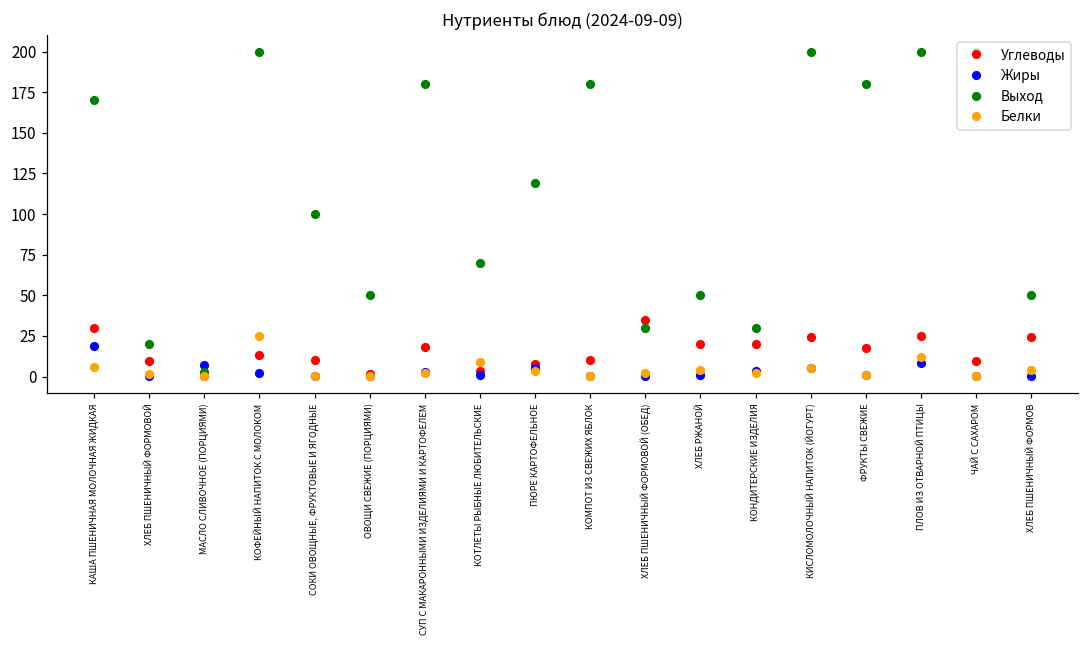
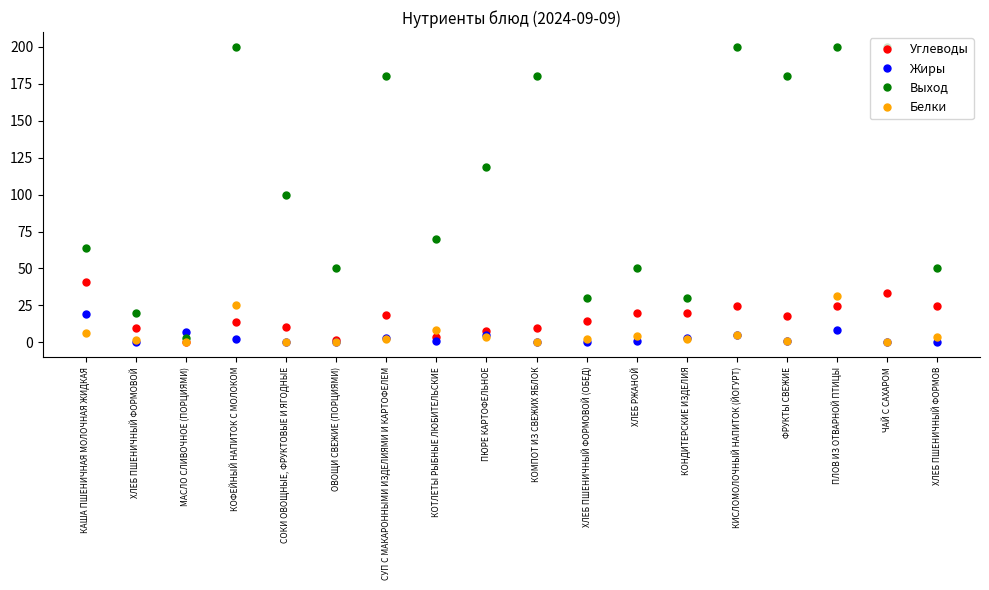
  {
    "Углеводы": {
-     "КАША ПШЕНИЧНАЯ МОЛОЧНАЯ ЖИДКАЯ": 30,
+     "КАША ПШЕНИЧНАЯ МОЛОЧНАЯ ЖИДКАЯ": 41,
      "ХЛЕБ ПШЕНИЧНЫЙ ФОРМОВОЙ": 10,
      "КОФЕЙНЫЙ НАПИТОК С МОЛОКОМ": 14,
      "СОКИ ОВОЩНЫЕ, ФРУКТОВЫЕ И ЯГОДНЫЕ": 10,
      "СУП С МАКАРОННЫМИ ИЗДЕЛИЯМИ И КАРТОФЕЛЕМ": 18,
      "КОТЛЕТЫ РЫБНЫЕ ЛЮБИТЕЛЬСКИЕ": 4,
      "ПЮРЕ КАРТОФЕЛЬНОЕ": 8,
      "КОМПОТ ИЗ СВЕЖИХ ЯБЛОК": 10,
-     "ХЛЕБ ПШЕНИЧНЫЙ ФОРМОВОЙ (ОБЕД)": 35,
+     "ХЛЕБ ПШЕНИЧНЫЙ ФОРМОВОЙ (ОБЕД)": 15,
      "ХЛЕБ РЖАНОЙ": 20,
      "КОНДИТЕРСКИЕ ИЗДЕЛИЯ": 20,
      "КИСЛОМОЛОЧНЫЙ НАПИТОК (ЙОГУРТ)": 24,
      "ФРУКТЫ СВЕЖИЕ": 18,
      "ПЛОВ ИЗ ОТВАРНОЙ ПТИЦЫ": 25,
-     "ЧАЙ С САХАРОМ": 9,
+     "ЧАЙ С САХАРОМ": 33,
      "ХЛЕБ ПШЕНИЧНЫЙ ФОРМОВ": 25
    },
    "Жиры": {
      "КАША ПШЕНИЧНАЯ МОЛОЧНАЯ ЖИДКАЯ": 19,
      "МАСЛО СЛИВОЧНОЕ (ПОРЦИЯМИ)": 7,
      "КОФЕЙНЫЙ НАПИТОК С МОЛОКОМ": 3,
      "КОТЛЕТЫ РЫБНЫЕ ЛЮБИТЕЛЬСКИЕ": 1,
      "ХЛЕБ ПШЕНИЧНЫЙ ФОРМОВОЙ (ОБЕД)": 0,
      "ХЛЕБ РЖАНОЙ": 1,
      "ПЛОВ ИЗ ОТВАРНОЙ ПТИЦЫ": 8,
      "ХЛЕБ ПШЕНИЧНЫЙ ФОРМОВ": 0
    },
    "Выход": {
-     "КАША ПШЕНИЧНАЯ МОЛОЧНАЯ ЖИДКАЯ": 170,
+     "КАША ПШЕНИЧНАЯ МОЛОЧНАЯ ЖИДКАЯ": 64,
      "ХЛЕБ ПШЕНИЧНЫЙ ФОРМОВОЙ": 20,
      "МАСЛО СЛИВОЧНОЕ (ПОРЦИЯМИ)": 3,
      "КОФЕЙНЫЙ НАПИТОК С МОЛОКОМ": 200,
      "СОКИ ОВОЩНЫЕ, ФРУКТОВЫЕ И ЯГОДНЫЕ": 100,
      "ОВОЩИ СВЕЖИЕ (ПОРЦИЯМИ)": 50,
      "СУП С МАКАРОННЫМИ ИЗДЕЛИЯМИ И КАРТОФЕЛЕМ": 180,
      "КОТЛЕТЫ РЫБНЫЕ ЛЮБИТЕЛЬСКИЕ": 70,
      "ПЮРЕ КАРТОФЕЛЬНОЕ": 119,
      "КОМПОТ ИЗ СВЕЖИХ ЯБЛОК": 180,
      "ХЛЕБ ПШЕНИЧНЫЙ ФОРМОВОЙ (ОБЕД)": 30,
      "ХЛЕБ РЖАНОЙ": 50,
      "КОНДИТЕРСКИЕ ИЗДЕЛИЯ": 30,
      "КИСЛОМОЛОЧНЫЙ НАПИТОК (ЙОГУРТ)": 200,
      "ФРУКТЫ СВЕЖИЕ": 180,
      "ПЛОВ ИЗ ОТВАРНОЙ ПТИЦЫ": 200,
      "ХЛЕБ ПШЕНИЧНЫЙ ФОРМОВ": 50
    },
    "Белки": {
      "КАША ПШЕНИЧНАЯ МОЛОЧНАЯ ЖИДКАЯ": 6,
      "КОФЕЙНЫЙ НАПИТОК С МОЛОКОМ": 25,
      "КОТЛЕТЫ РЫБНЫЕ ЛЮБИТЕЛЬСКИЕ": 9,
      "ХЛЕБ ПШЕНИЧНЫЙ ФОРМОВОЙ (ОБЕД)": 2,
      "ХЛЕБ РЖАНОЙ": 4,
-     "ПЛОВ ИЗ ОТВАРНОЙ ПТИЦЫ": 12,
+     "ПЛОВ ИЗ ОТВАРНОЙ ПТИЦЫ": 31,
      "ХЛЕБ ПШЕНИЧНЫЙ ФОРМОВ": 4
    }
  }
